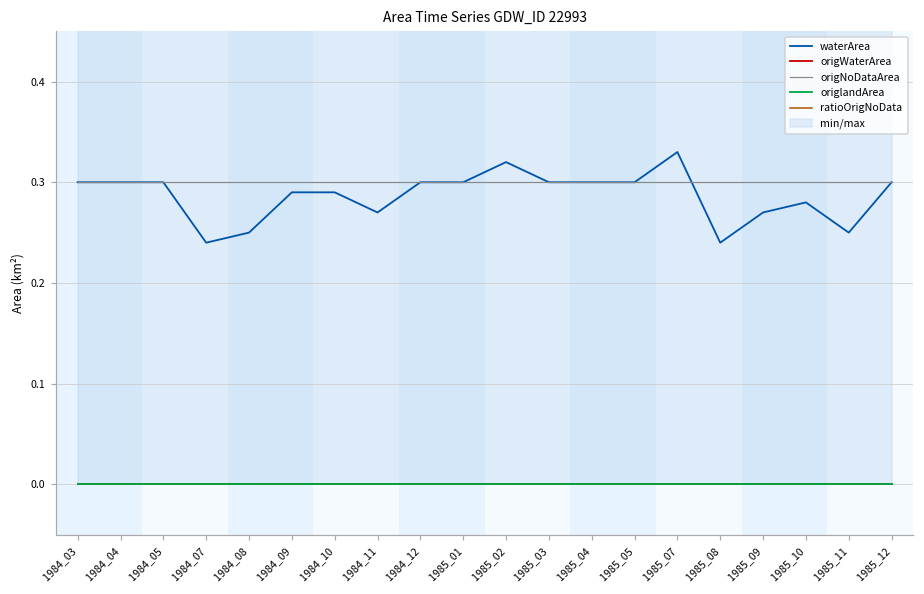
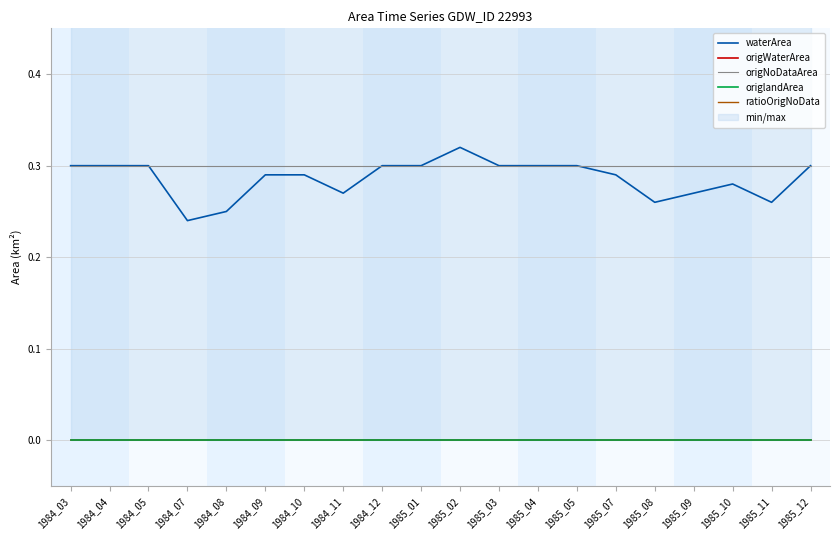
  {
    "waterArea": {
      "1984_07": 0.24,
      "1984_10": 0.29,
      "1984_11": 0.27,
      "1985_02": 0.32,
-     "1985_07": 0.33,
-     "1985_08": 0.24,
-     "1985_11": 0.25
+     "1985_07": 0.29,
+     "1985_08": 0.26,
+     "1985_11": 0.26
    },
    "origlandArea": {
      "1984_05": 0.00,
      "1984_07": 0.00,
      "1984_10": 0.00,
      "1984_11": 0.00,
      "1985_02": 0.00,
      "1985_03": 0.00,
      "1985_07": 0.00,
      "1985_08": 0.00,
      "1985_11": 0.00,
      "1985_12": 0.00
    },
    "origNoDataArea": {
      "1984_07": 0.30,
      "1984_10": 0.30,
      "1984_11": 0.30,
      "1985_02": 0.30,
      "1985_07": 0.30,
      "1985_08": 0.30,
      "1985_11": 0.30
    }
  }
